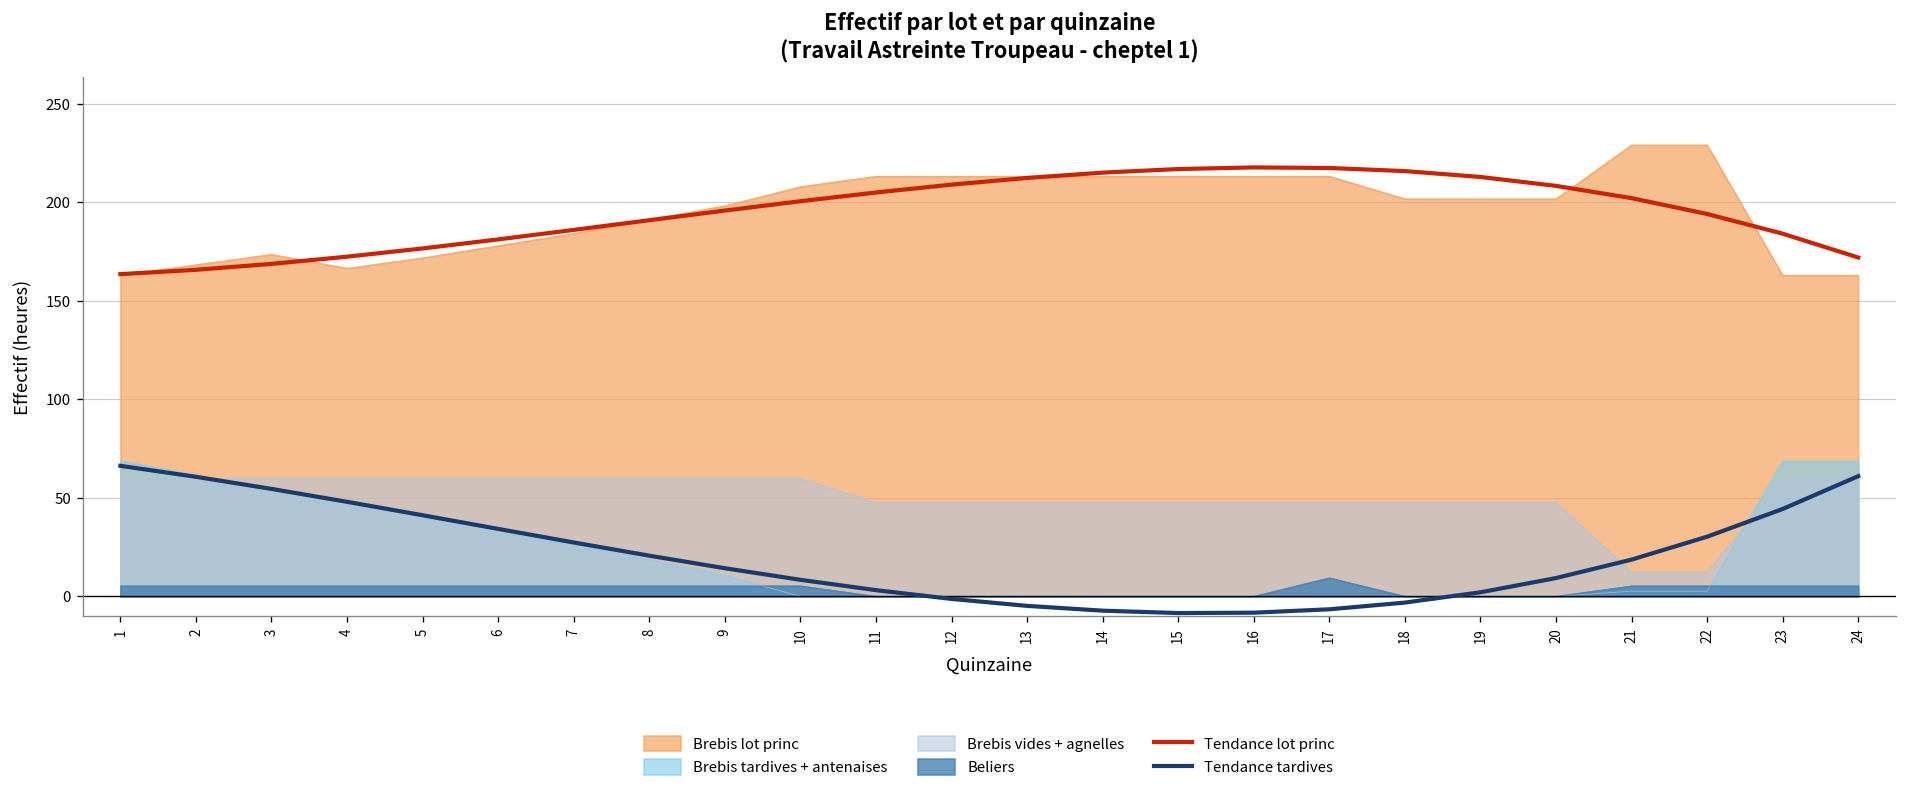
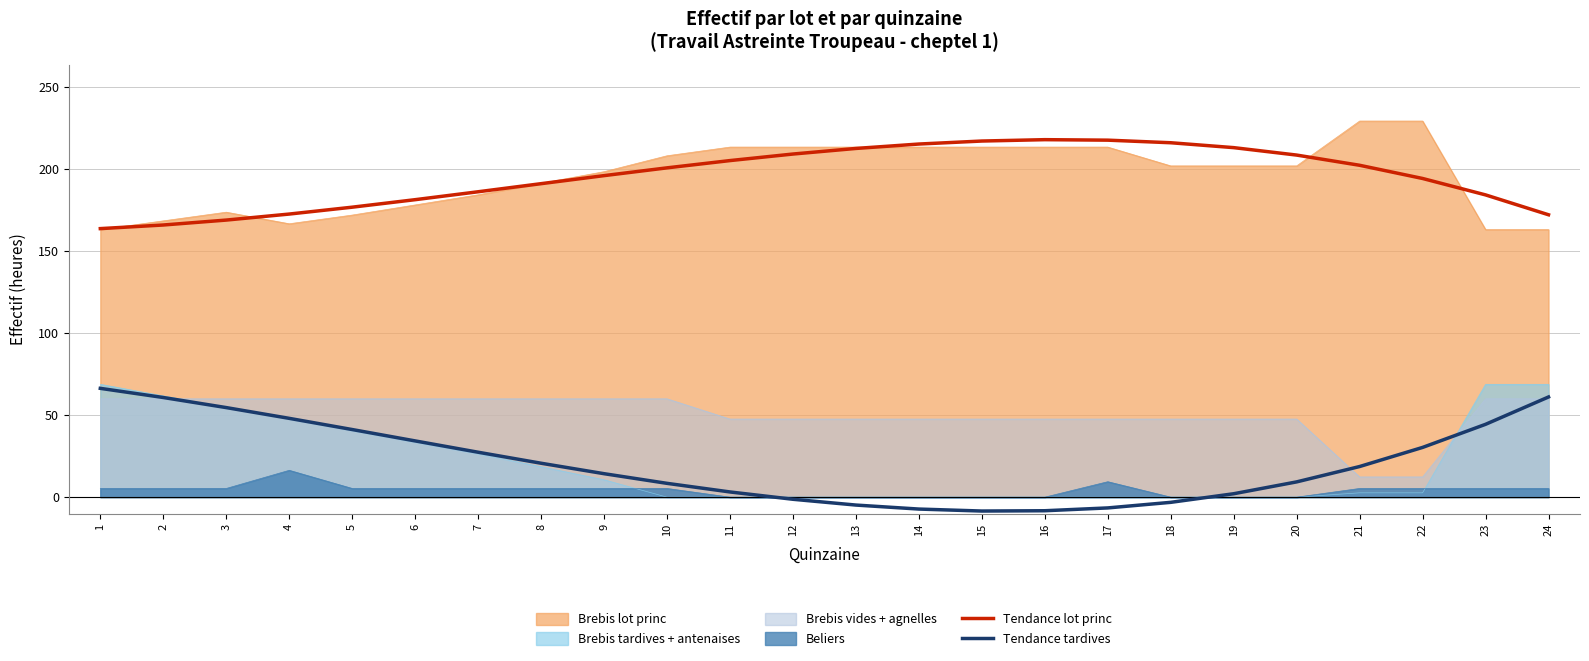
  {
    "Brebis lot princ": {
      "2": 168,
      "3": 174,
      "4": 166,
      "5": 172,
      "6": 178,
      "7": 184,
      "9": 198,
      "10": 208,
      "11": 213,
      "12": 213,
      "14": 213,
      "15": 213,
      "16": 213,
      "17": 213,
      "18": 202,
      "19": 202,
      "20": 202,
      "21": 229,
      "22": 229,
      "23": 163,
      "24": 163
    },
    "Beliers": {
      "1": 5,
      "2": 5,
      "3": 5,
-     "4": 5,
+     "4": 16,
      "5": 5,
      "6": 5,
      "7": 5,
      "8": 5,
      "9": 5,
      "10": 5,
      "17": 9,
      "21": 5,
      "22": 5,
      "23": 5,
      "24": 5
    },
    "Tendance lot princ": {
      "2": 166,
      "3": 169,
      "4": 172,
      "5": 177,
      "6": 181,
      "7": 186,
      "9": 196,
      "10": 201,
      "11": 205,
      "12": 209,
      "14": 215,
      "15": 217,
      "16": 218,
      "17": 217,
      "18": 216,
      "19": 213,
      "20": 208,
      "21": 202,
      "22": 194,
      "23": 184,
      "24": 172
    },
    "Tendance tardives": {
      "1": 66,
      "8": 21,
      "9": 14,
      "10": 8,
      "11": 3,
      "13": -5,
      "14": -7,
      "15": -8,
      "16": -8,
      "17": -7,
      "18": -3,
      "19": 2,
      "20": 9,
      "21": 19,
      "22": 30,
      "23": 44
    }
  }
